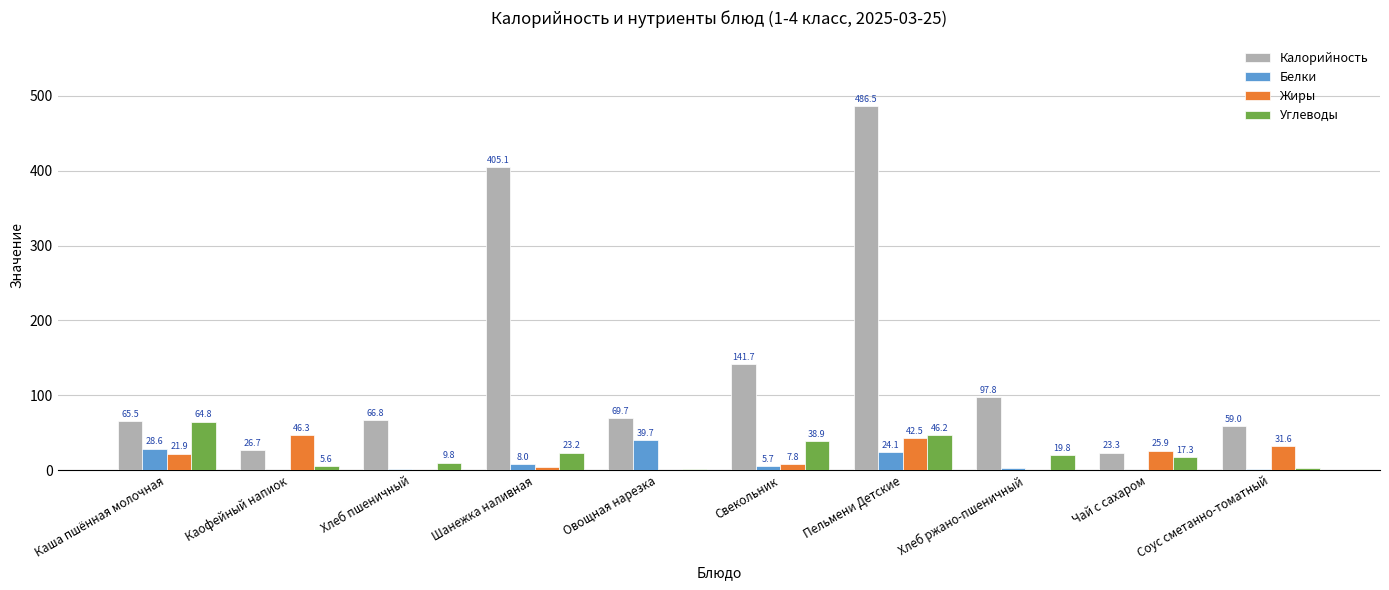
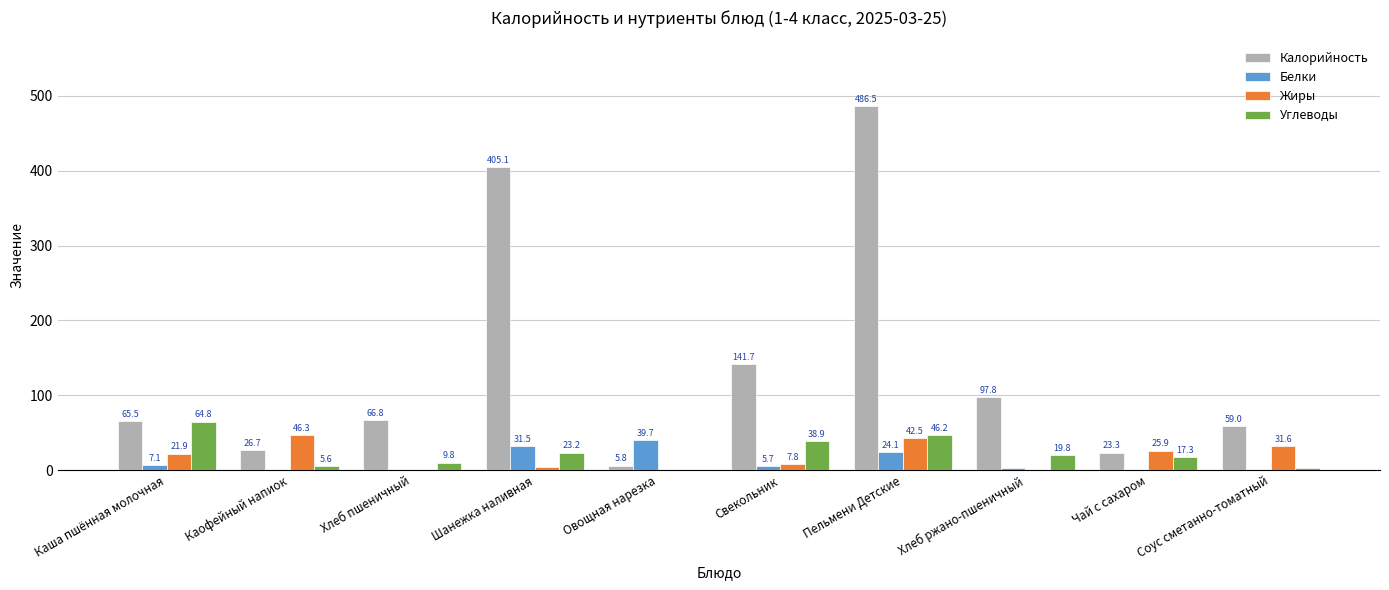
  {
    "Калорийность": {
      "Каша пшённая молочная": 65.5,
      "Каофейный напиок": 26.7,
      "Хлеб пшеничный": 66.8,
      "Шанежка наливная": 405.1,
-     "Овощная нарезка": 69.7,
+     "Овощная нарезка": 5.8,
      "Свекольник": 141.7,
      "Пельмени Детские": 486.5,
      "Хлеб ржано-пшеничный": 97.8,
      "Чай с сахаром": 23.3,
      "Соус сметанно-томатный": 59.0
    },
    "Белки": {
-     "Каша пшённая молочная": 28.6,
-     "Шанежка наливная": 8.0,
+     "Каша пшённая молочная": 7.1,
+     "Шанежка наливная": 31.5,
      "Овощная нарезка": 39.7,
      "Свекольник": 5.7,
      "Пельмени Детские": 24.1
    },
    "Жиры": {
      "Каша пшённая молочная": 21.9,
      "Каофейный напиок": 46.3,
      "Свекольник": 7.8,
      "Пельмени Детские": 42.5,
      "Чай с сахаром": 25.9,
      "Соус сметанно-томатный": 31.6
    },
    "Углеводы": {
      "Каша пшённая молочная": 64.8,
      "Каофейный напиок": 5.6,
      "Хлеб пшеничный": 9.8,
      "Шанежка наливная": 23.2,
      "Свекольник": 38.9,
      "Пельмени Детские": 46.2,
      "Хлеб ржано-пшеничный": 19.8,
      "Чай с сахаром": 17.3
    }
  }
